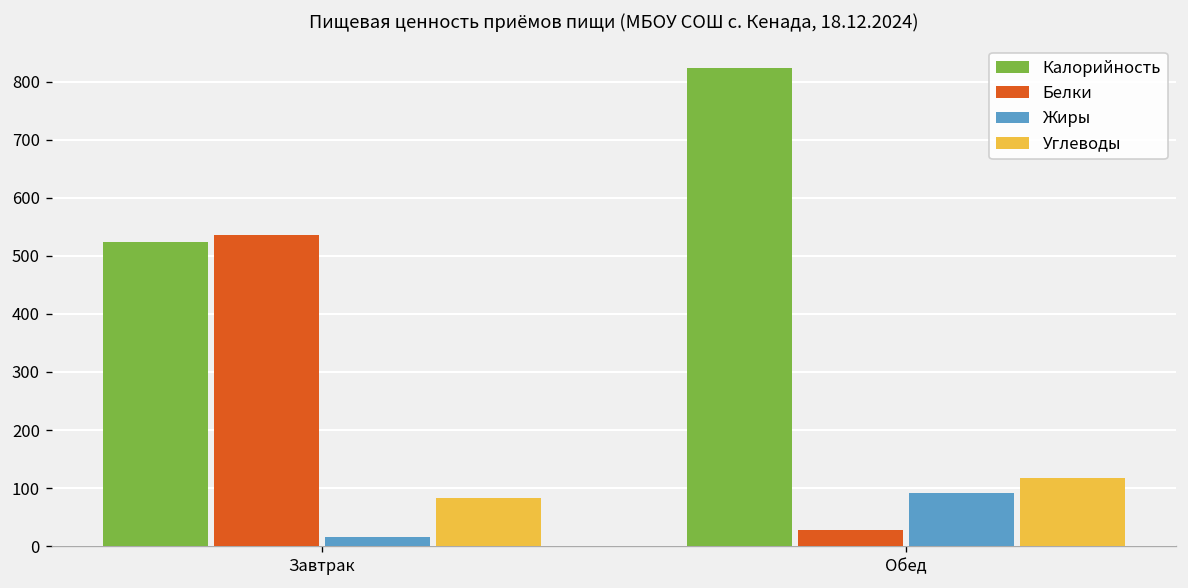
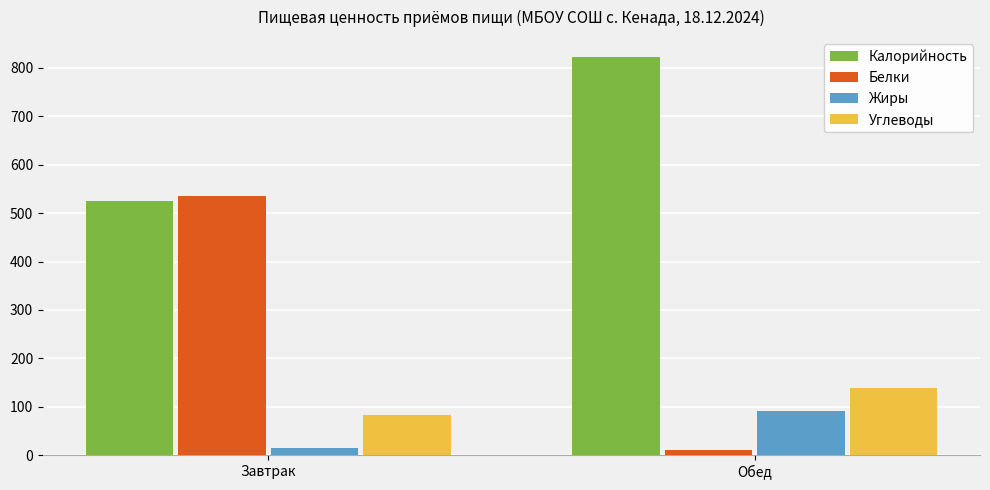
  {
    "Калорийность": {
      "Завтрак": 520,
      "Обед": 820
    },
    "Белки": {
      "Завтрак": 540,
-     "Обед": 30
+     "Обед": 10
    },
    "Жиры": {
      "Завтрак": 20,
      "Обед": 90
    },
    "Углеводы": {
      "Завтрак": 80,
-     "Обед": 120
+     "Обед": 140
    }
  }
